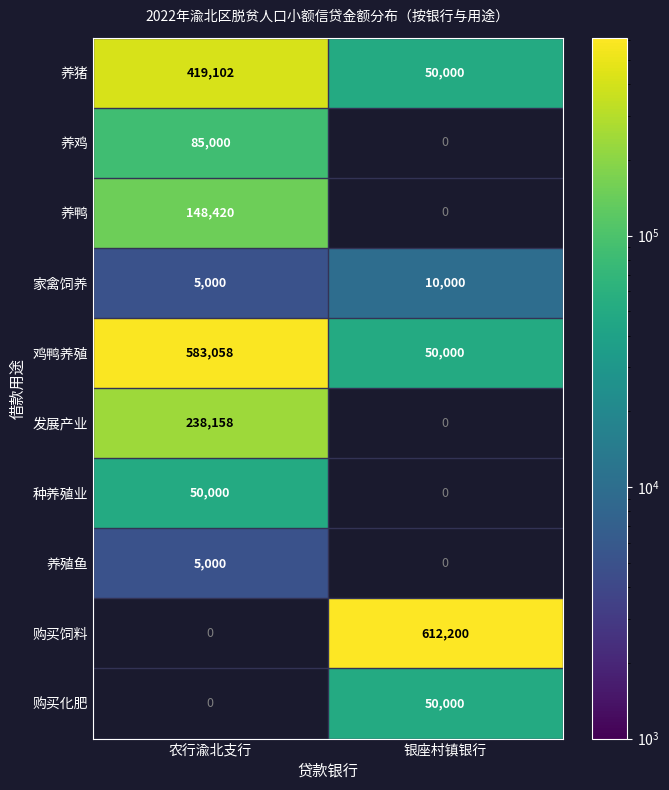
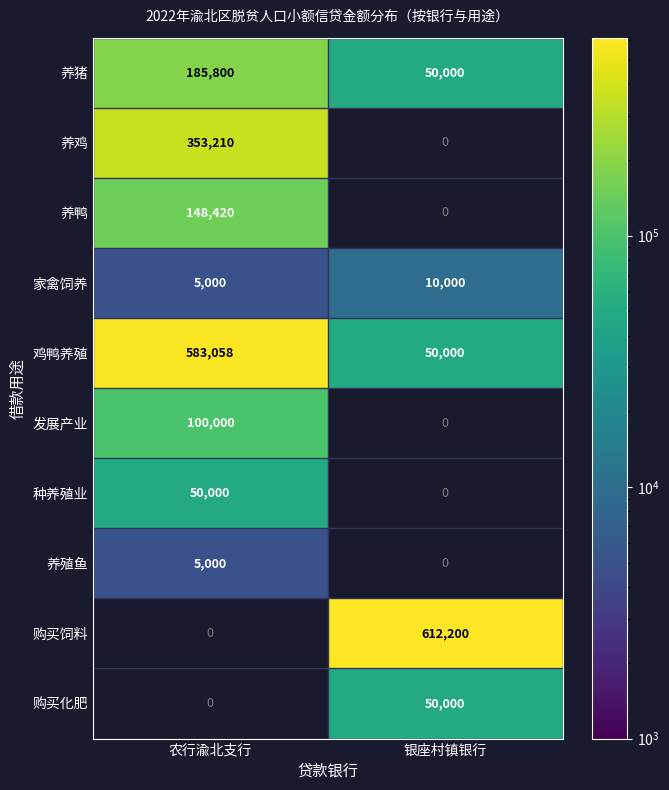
  {
    "养猪": {
-     "农行渝北支行": "419,102",
+     "农行渝北支行": "185,800",
      "银座村镇银行": "50,000"
    },
    "养鸡": {
-     "农行渝北支行": "85,000"
+     "农行渝北支行": "353,210"
    },
    "养鸭": {
      "农行渝北支行": "148,420"
    },
    "家禽饲养": {
      "农行渝北支行": "5,000",
      "银座村镇银行": "10,000"
    },
    "鸡鸭养殖": {
      "农行渝北支行": "583,058",
      "银座村镇银行": "50,000"
    },
    "发展产业": {
-     "农行渝北支行": "238,158"
+     "农行渝北支行": "100,000"
    },
    "种养殖业": {
      "农行渝北支行": "50,000"
    },
    "养殖鱼": {
      "农行渝北支行": "5,000"
    },
    "购买饲料": {
      "银座村镇银行": "612,200"
    },
    "购买化肥": {
      "银座村镇银行": "50,000"
    }
  }
